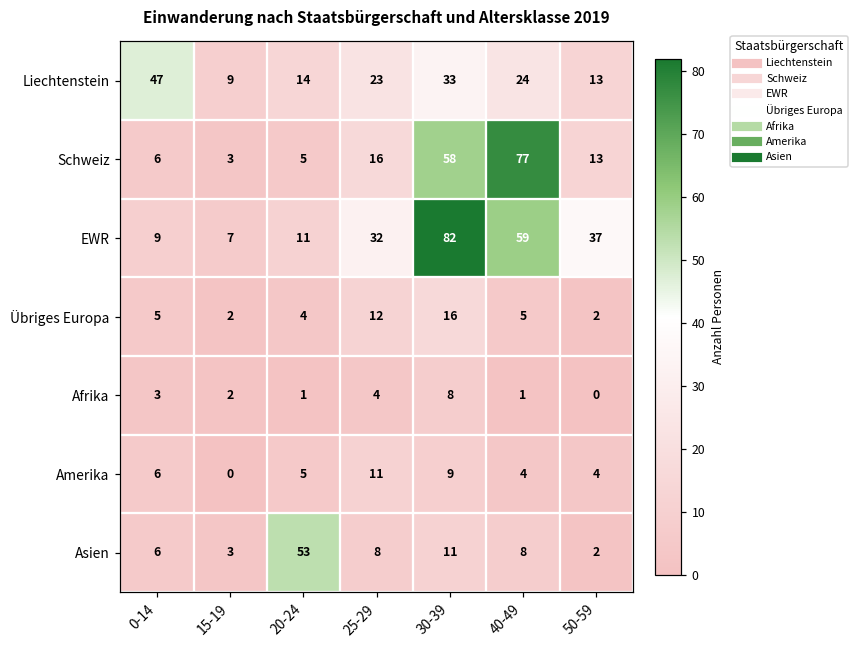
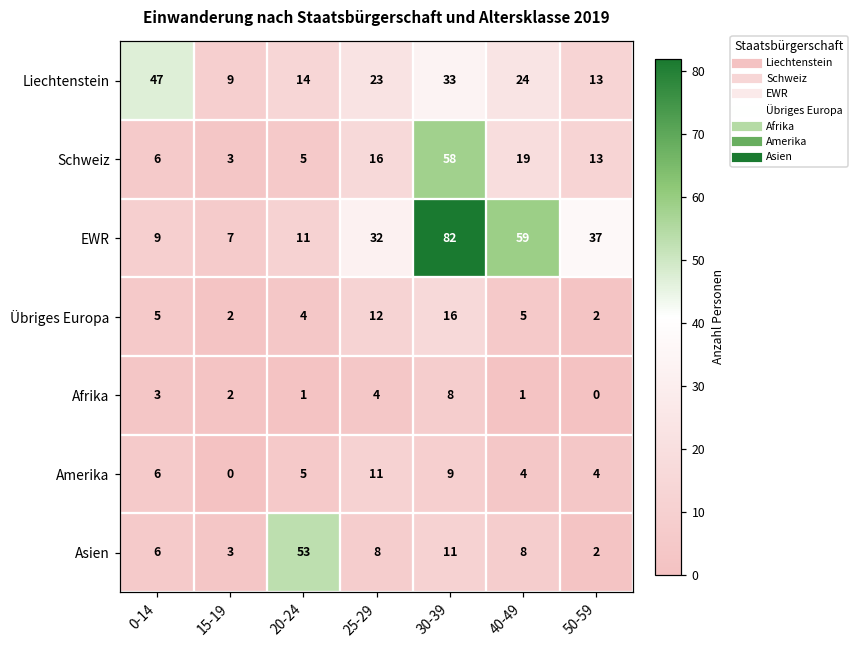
  {
    "Liechtenstein": {
      "0-14": 47,
      "15-19": 9,
      "20-24": 14,
      "25-29": 23,
      "30-39": 33,
      "40-49": 24,
      "50-59": 13
    },
    "Schweiz": {
      "0-14": 6,
      "15-19": 3,
      "20-24": 5,
      "25-29": 16,
      "30-39": 58,
-     "40-49": 77,
+     "40-49": 19,
      "50-59": 13
    },
    "EWR": {
      "0-14": 9,
      "15-19": 7,
      "20-24": 11,
      "25-29": 32,
      "30-39": 82,
      "40-49": 59,
      "50-59": 37
    },
    "Übriges Europa": {
      "0-14": 5,
      "15-19": 2,
      "20-24": 4,
      "25-29": 12,
      "30-39": 16,
      "40-49": 5,
      "50-59": 2
    },
    "Afrika": {
      "0-14": 3,
      "15-19": 2,
      "20-24": 1,
      "25-29": 4,
      "30-39": 8,
      "40-49": 1,
      "50-59": 0
    },
    "Amerika": {
      "0-14": 6,
      "15-19": 0,
      "20-24": 5,
      "25-29": 11,
      "30-39": 9,
      "40-49": 4,
      "50-59": 4
    },
    "Asien": {
      "0-14": 6,
      "15-19": 3,
      "20-24": 53,
      "25-29": 8,
      "30-39": 11,
      "40-49": 8,
      "50-59": 2
    }
  }
